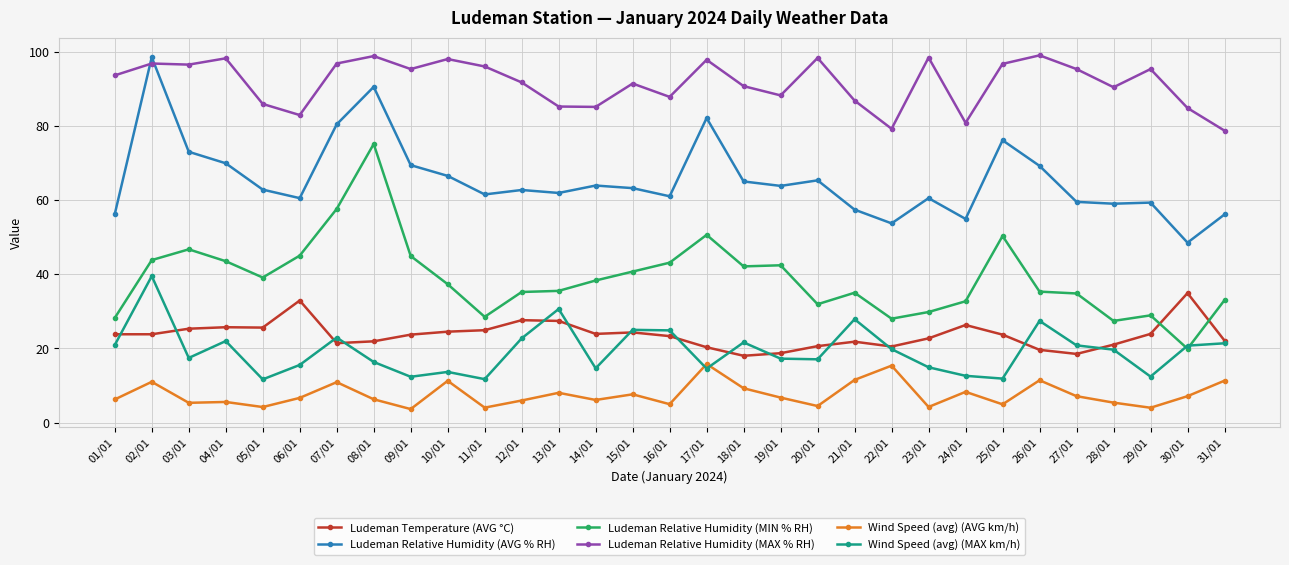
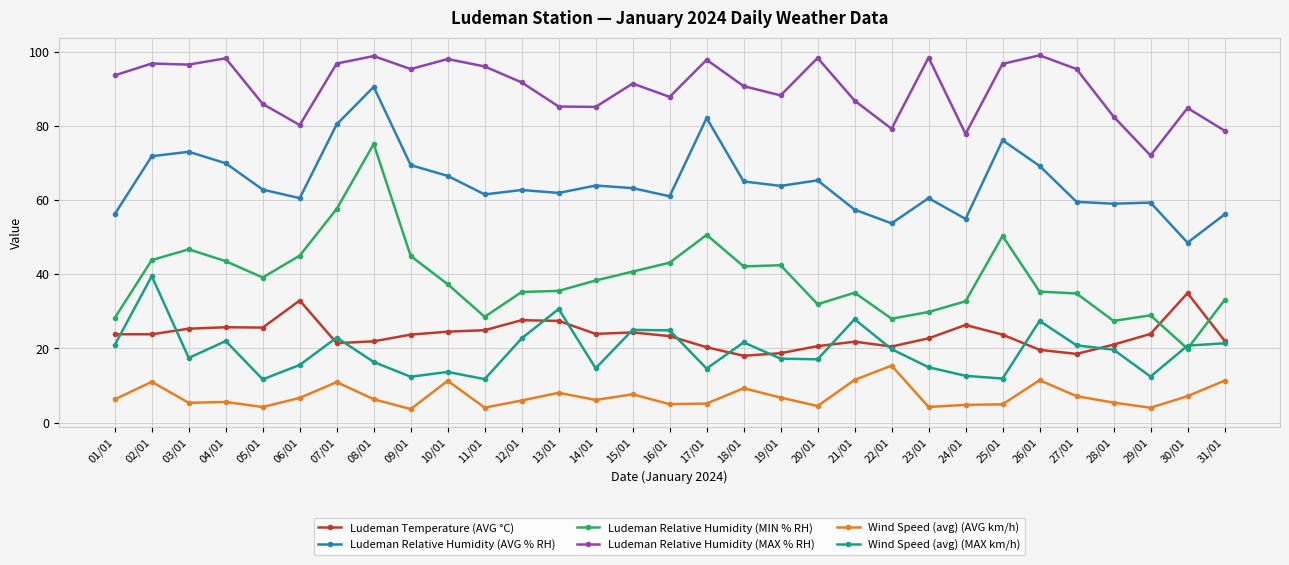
  {
    "Ludeman Temperature (AVG °C)": {
      "01/01": 24,
      "02/01": 24,
      "03/01": 25,
      "04/01": 26,
      "05/01": 26,
      "06/01": 33,
      "07/01": 21,
      "08/01": 22,
      "09/01": 24,
      "10/01": 25,
      "11/01": 25,
      "12/01": 28,
      "13/01": 27,
      "14/01": 24,
      "16/01": 23,
      "17/01": 20,
      "18/01": 18,
      "19/01": 19,
      "20/01": 21,
      "21/01": 22,
      "22/01": 21,
      "23/01": 23,
      "24/01": 26,
      "25/01": 24,
      "26/01": 20,
      "27/01": 19,
      "28/01": 21,
      "29/01": 24,
      "30/01": 35,
      "31/01": 22
    },
    "Ludeman Relative Humidity (AVG % RH)": {
      "01/01": 56,
-     "02/01": 99,
+     "02/01": 72,
      "03/01": 73,
      "04/01": 70,
      "05/01": 63,
      "06/01": 61,
      "07/01": 80,
      "08/01": 91,
      "09/01": 69,
      "10/01": 67,
      "11/01": 62,
      "12/01": 63,
      "13/01": 62,
      "14/01": 64,
      "15/01": 63,
      "16/01": 61,
      "17/01": 82,
      "18/01": 65,
      "19/01": 64,
      "20/01": 65,
      "21/01": 57,
      "22/01": 54,
      "23/01": 61,
      "24/01": 55,
      "25/01": 76,
      "26/01": 69,
      "27/01": 60,
      "28/01": 59,
      "29/01": 59,
      "30/01": 49,
      "31/01": 56
    },
    "Ludeman Relative Humidity (MAX % RH)": {
      "01/01": 94,
      "02/01": 97,
      "03/01": 97,
      "04/01": 98,
      "05/01": 86,
-     "06/01": 83,
+     "06/01": 80,
      "07/01": 97,
      "08/01": 99,
      "09/01": 95,
      "10/01": 98,
      "11/01": 96,
      "12/01": 92,
      "13/01": 85,
      "14/01": 85,
      "15/01": 91,
      "16/01": 88,
      "17/01": 98,
      "18/01": 91,
      "19/01": 88,
      "20/01": 98,
      "21/01": 87,
      "22/01": 79,
      "23/01": 98,
-     "24/01": 81,
+     "24/01": 78,
      "25/01": 97,
      "26/01": 99,
      "27/01": 95,
-     "28/01": 90,
-     "29/01": 95,
+     "28/01": 83,
+     "29/01": 72,
      "30/01": 85,
      "31/01": 79
    },
    "Wind Speed (avg) (AVG km/h)": {
      "01/01": 6,
      "02/01": 11,
      "03/01": 5,
      "04/01": 6,
      "05/01": 4,
      "06/01": 7,
      "07/01": 11,
      "08/01": 6,
      "09/01": 4,
      "10/01": 11,
      "11/01": 4,
      "12/01": 6,
      "13/01": 8,
      "14/01": 6,
      "15/01": 8,
      "16/01": 5,
-     "17/01": 16,
+     "17/01": 5,
      "18/01": 9,
      "19/01": 7,
      "20/01": 4,
      "21/01": 12,
      "22/01": 15,
      "23/01": 4,
-     "24/01": 8,
+     "24/01": 5,
      "25/01": 5,
      "26/01": 11,
      "27/01": 7,
      "28/01": 5,
      "29/01": 4,
      "30/01": 7,
      "31/01": 11
    }
  }
